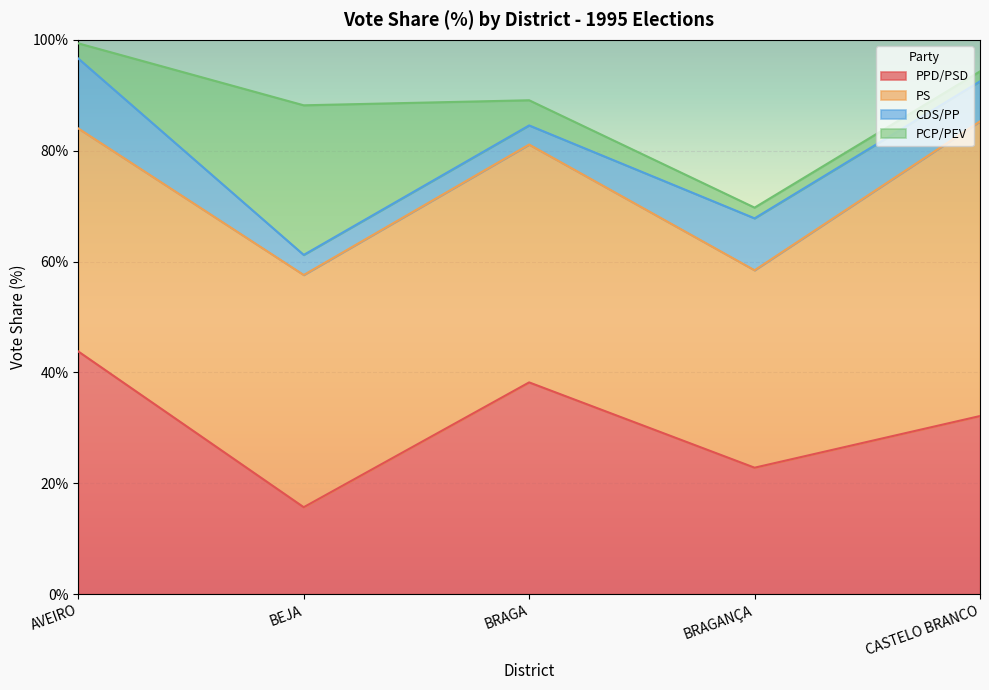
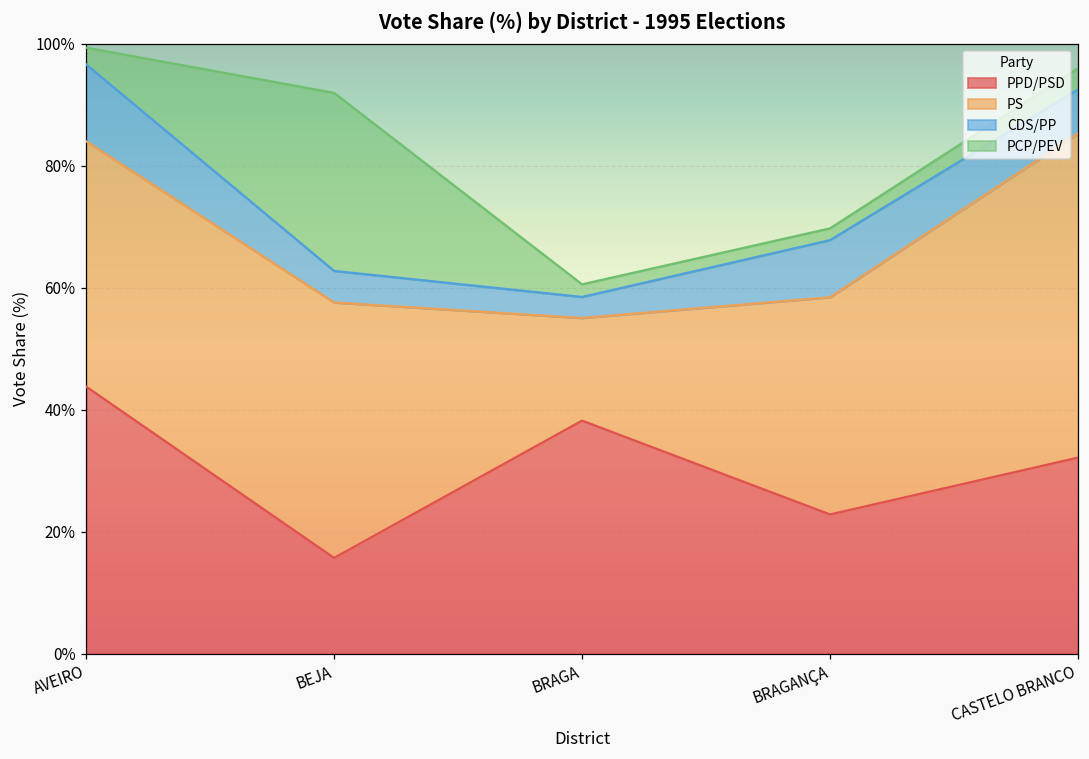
  {
    "PPD/PSD": {
      "AVEIRO": "44%",
      "BEJA": "16%",
      "BRAGA": "38%",
      "BRAGANÇA": "23%",
      "CASTELO BRANCO": "32%"
    },
    "PS": {
      "AVEIRO": "40%",
      "BEJA": "42%",
-     "BRAGA": "43%",
+     "BRAGA": "17%",
      "BRAGANÇA": "36%",
      "CASTELO BRANCO": "53%"
    },
    "CDS/PP": {
      "AVEIRO": "13%",
-     "BEJA": "4%",
+     "BEJA": "5%",
      "BRAGA": "3%",
      "BRAGANÇA": "9%",
      "CASTELO BRANCO": "7%"
    },
    "PCP/PEV": {
      "AVEIRO": "3%",
-     "BEJA": "27%",
-     "BRAGA": "5%",
+     "BEJA": "29%",
+     "BRAGA": "2%",
      "BRAGANÇA": "2%",
-     "CASTELO BRANCO": "2%"
+     "CASTELO BRANCO": "3%"
    }
  }
